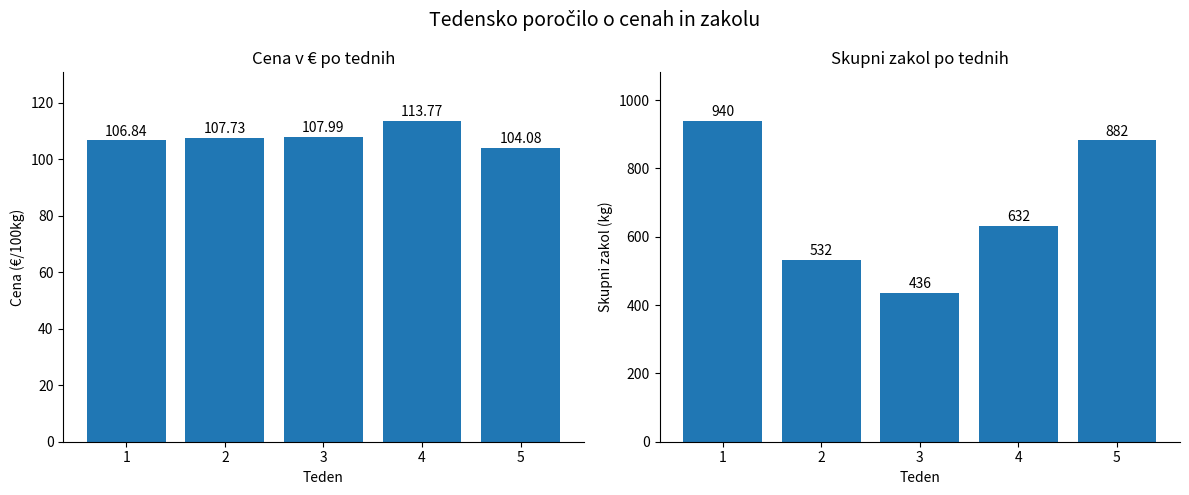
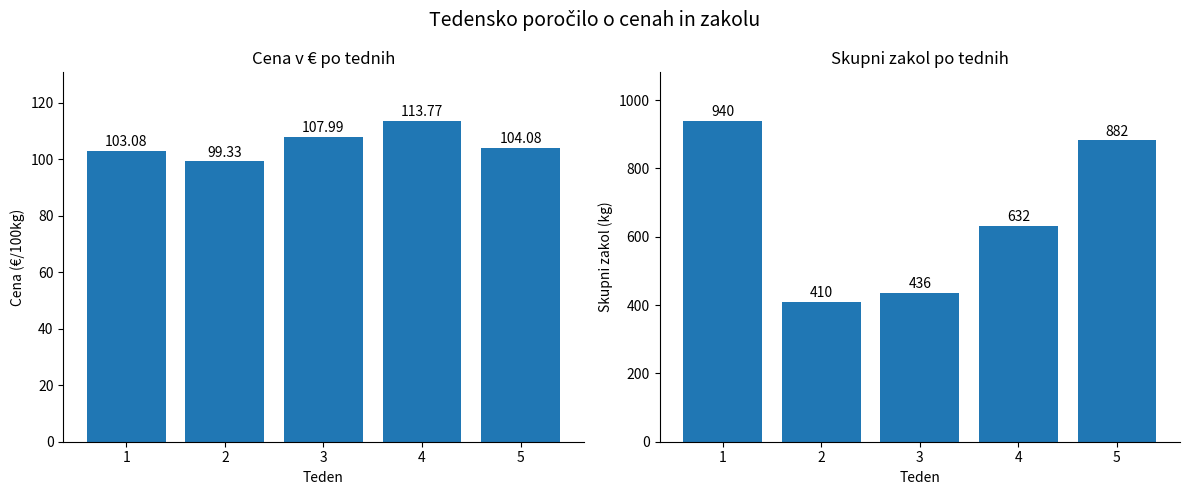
  {
    "Cena v € po tednih": {
-     "1": 106.84,
-     "2": 107.73,
+     "1": 103.08,
+     "2": 99.33,
      "3": 107.99,
      "4": 113.77,
      "5": 104.08
    },
    "Skupni zakol po tednih": {
      "1": 940,
-     "2": 532,
+     "2": 410,
      "3": 436,
      "4": 632,
      "5": 882
    }
  }
